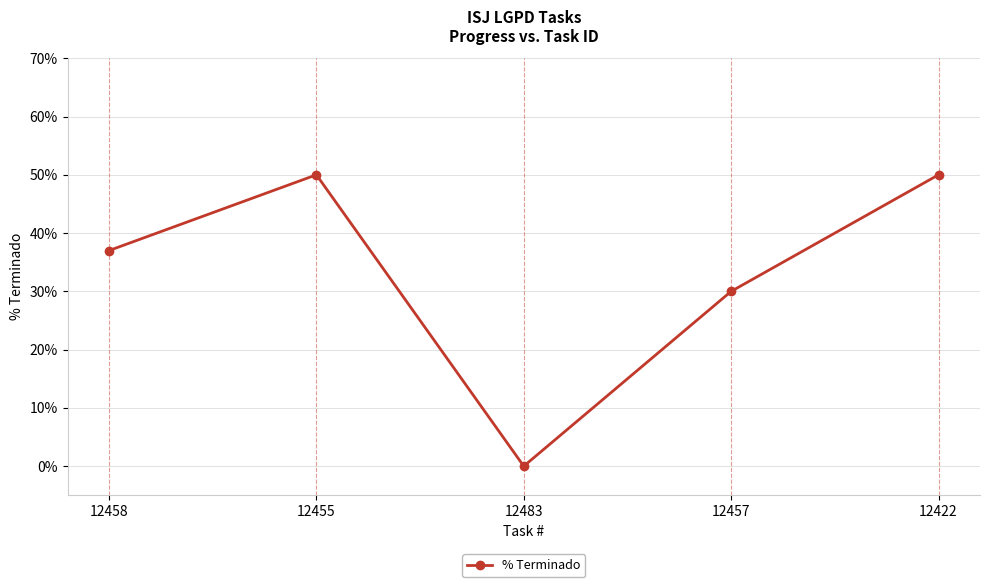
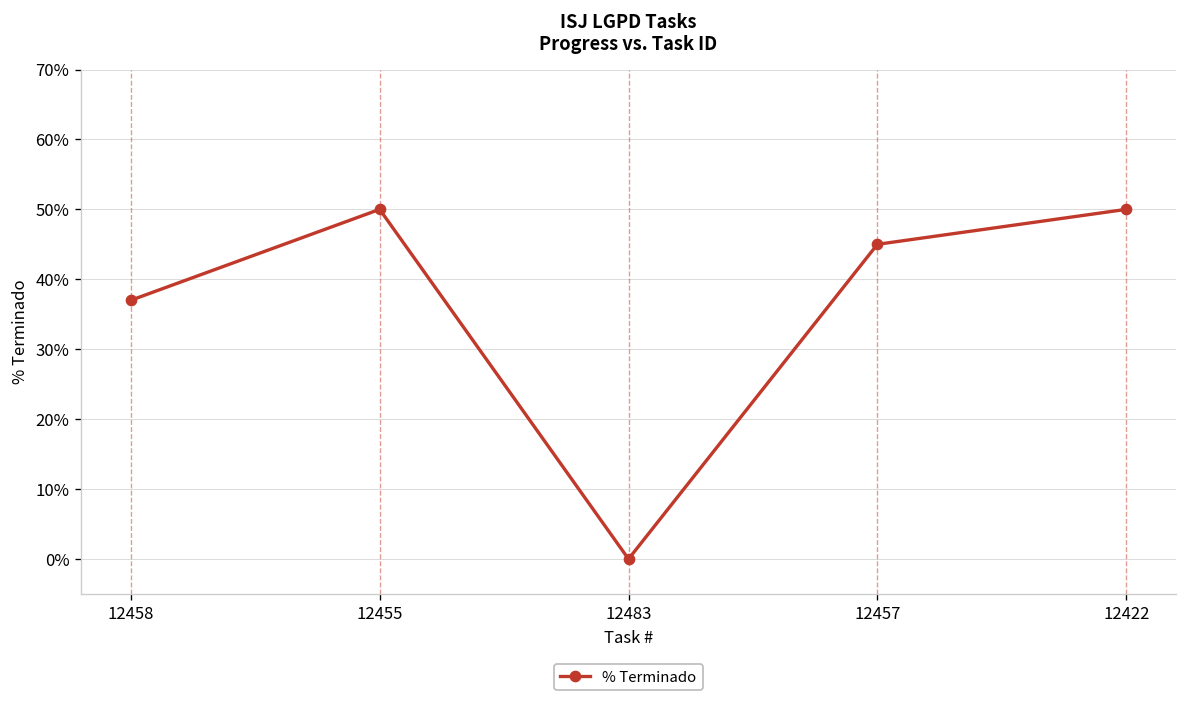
  {
    "12458": "37%",
    "12455": "50%",
    "12483": "0%",
-   "12457": "30%",
+   "12457": "45%",
    "12422": "50%"
  }
